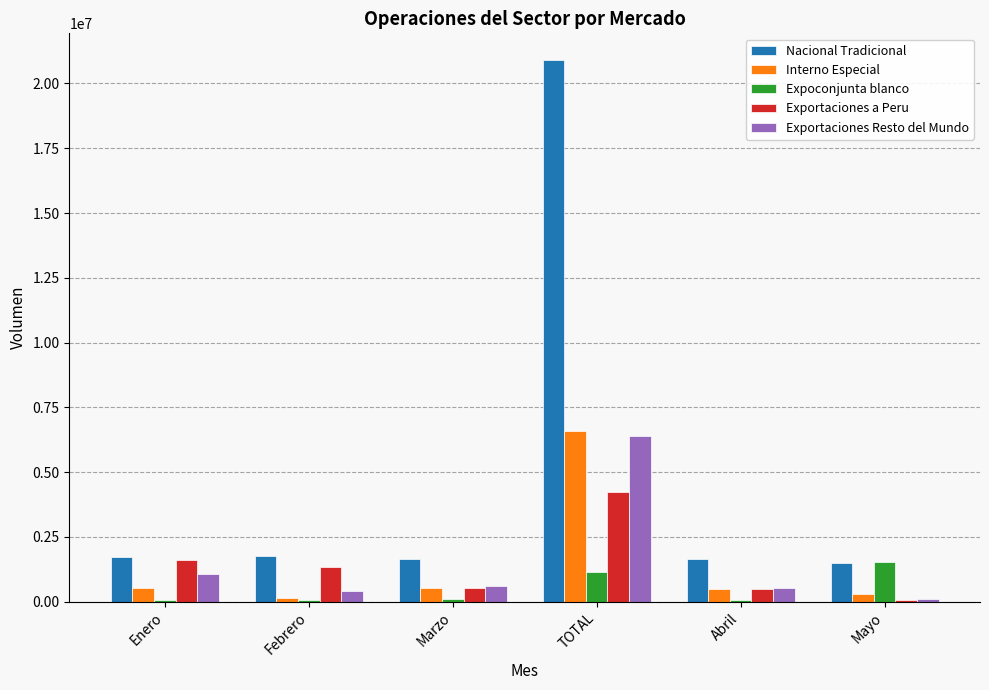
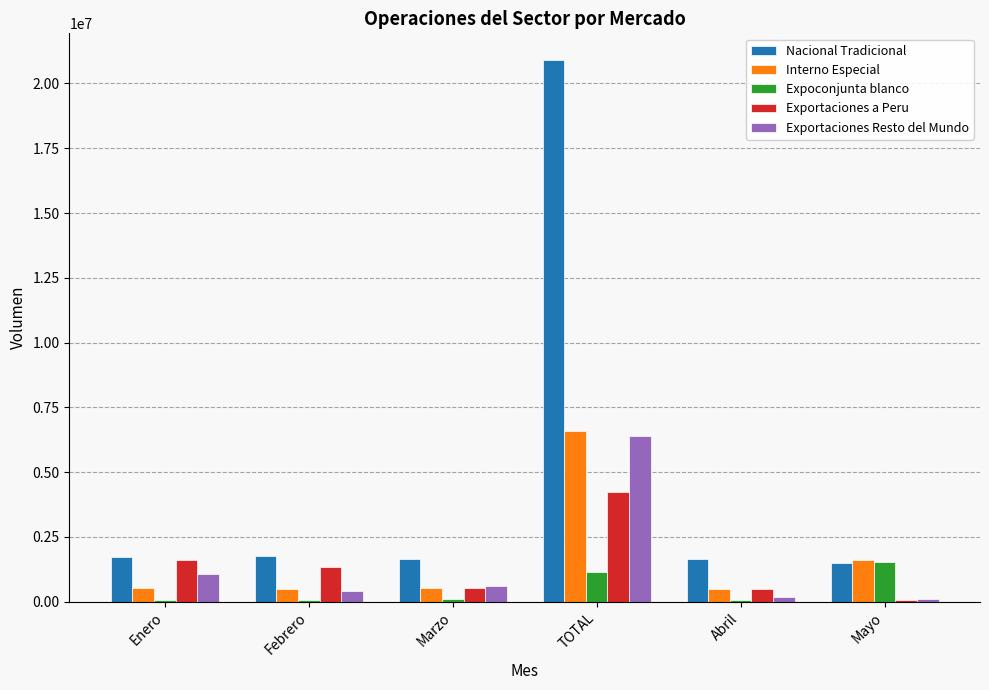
  {
    "Nacional Tradicional": {
      "Enero": 1700000,
      "Febrero": 1800000,
      "Marzo": 1600000,
      "TOTAL": 20900000,
      "Abril": 1700000,
      "Mayo": 1500000
    },
    "Interno Especial": {
      "Enero": 500000,
-     "Febrero": 200000,
+     "Febrero": 500000,
      "Marzo": 500000,
      "TOTAL": 6600000,
      "Abril": 500000,
-     "Mayo": 300000
+     "Mayo": 1600000
    },
    "Expoconjunta blanco": {
      "Marzo": 100000,
      "TOTAL": 1100000,
      "Mayo": 1500000
    },
    "Exportaciones a Peru": {
      "Enero": 1600000,
      "Febrero": 1300000,
      "Marzo": 500000,
      "TOTAL": 4200000,
      "Abril": 500000
    },
    "Exportaciones Resto del Mundo": {
      "Enero": 1100000,
      "Febrero": 400000,
      "Marzo": 600000,
      "TOTAL": 6400000,
-     "Abril": 500000,
+     "Abril": 200000,
      "Mayo": 100000
    }
  }
